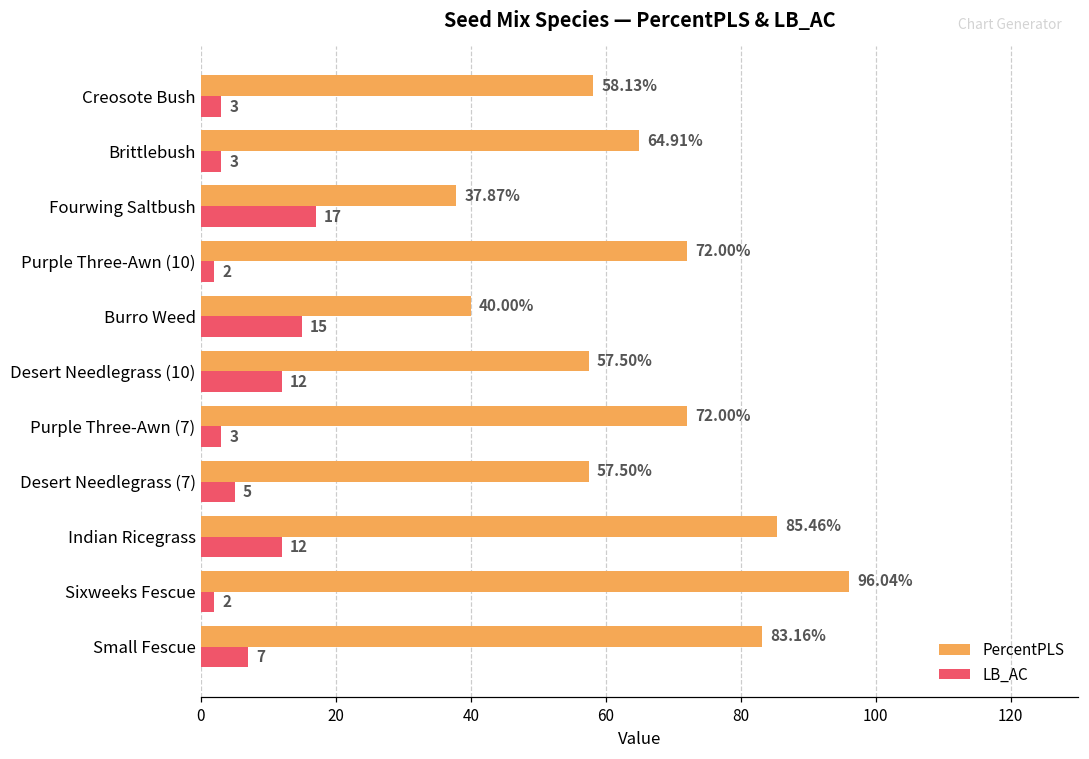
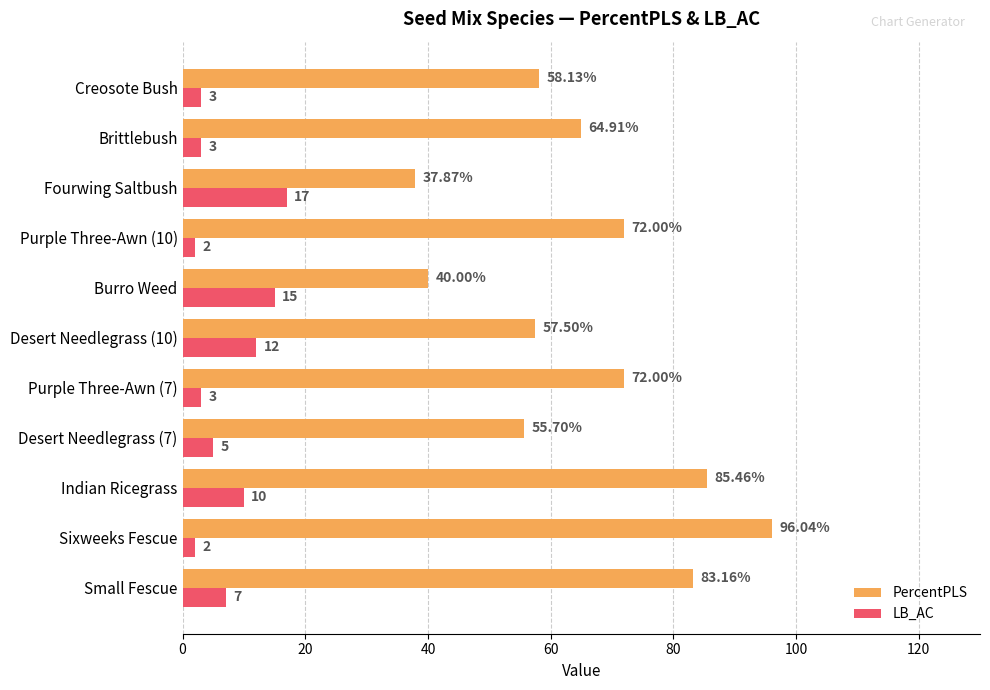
  {
    "PercentPLS": {
      "Creosote Bush": "58.13%",
      "Brittlebush": "64.91%",
      "Fourwing Saltbush": "37.87%",
      "Purple Three-Awn (10)": "72.00%",
      "Burro Weed": "40.00%",
      "Desert Needlegrass (10)": "57.50%",
      "Purple Three-Awn (7)": "72.00%",
-     "Desert Needlegrass (7)": "57.50%",
+     "Desert Needlegrass (7)": "55.70%",
      "Indian Ricegrass": "85.46%",
      "Sixweeks Fescue": "96.04%",
      "Small Fescue": "83.16%"
    },
    "LB_AC": {
      "Creosote Bush": "3",
      "Brittlebush": "3",
      "Fourwing Saltbush": "17",
      "Purple Three-Awn (10)": "2",
      "Burro Weed": "15",
      "Desert Needlegrass (10)": "12",
      "Purple Three-Awn (7)": "3",
      "Desert Needlegrass (7)": "5",
-     "Indian Ricegrass": "12",
+     "Indian Ricegrass": "10",
      "Sixweeks Fescue": "2",
      "Small Fescue": "7"
    }
  }
